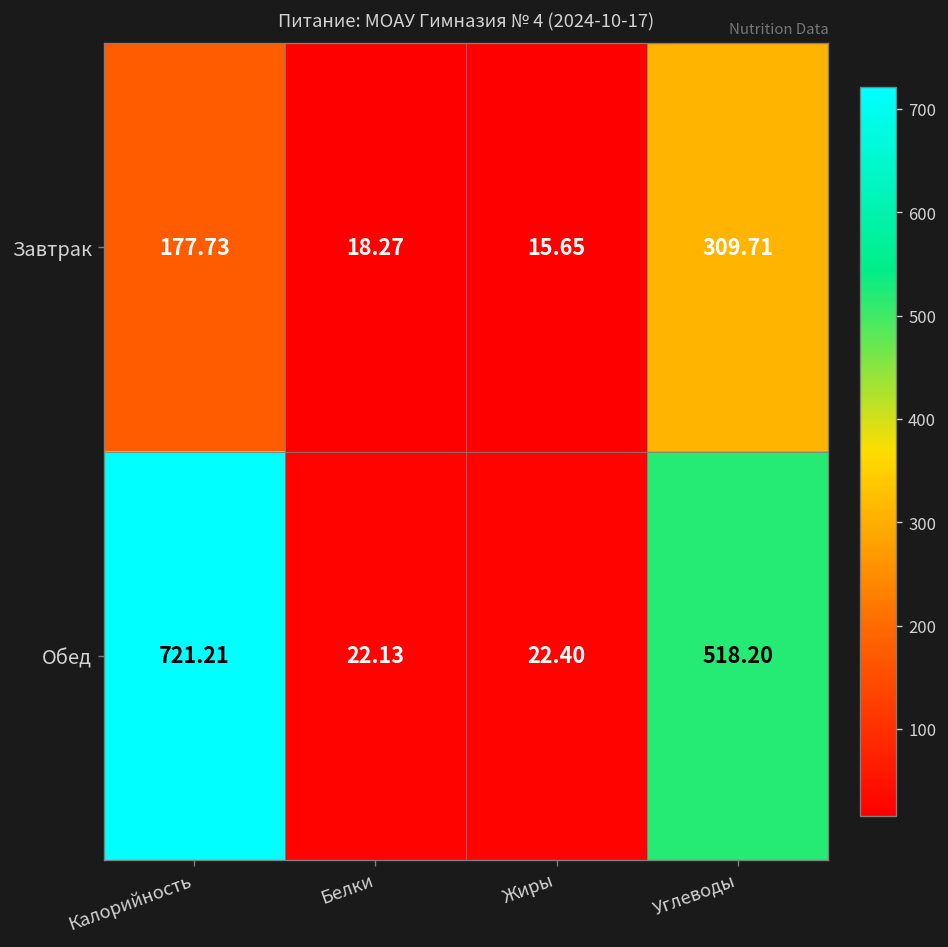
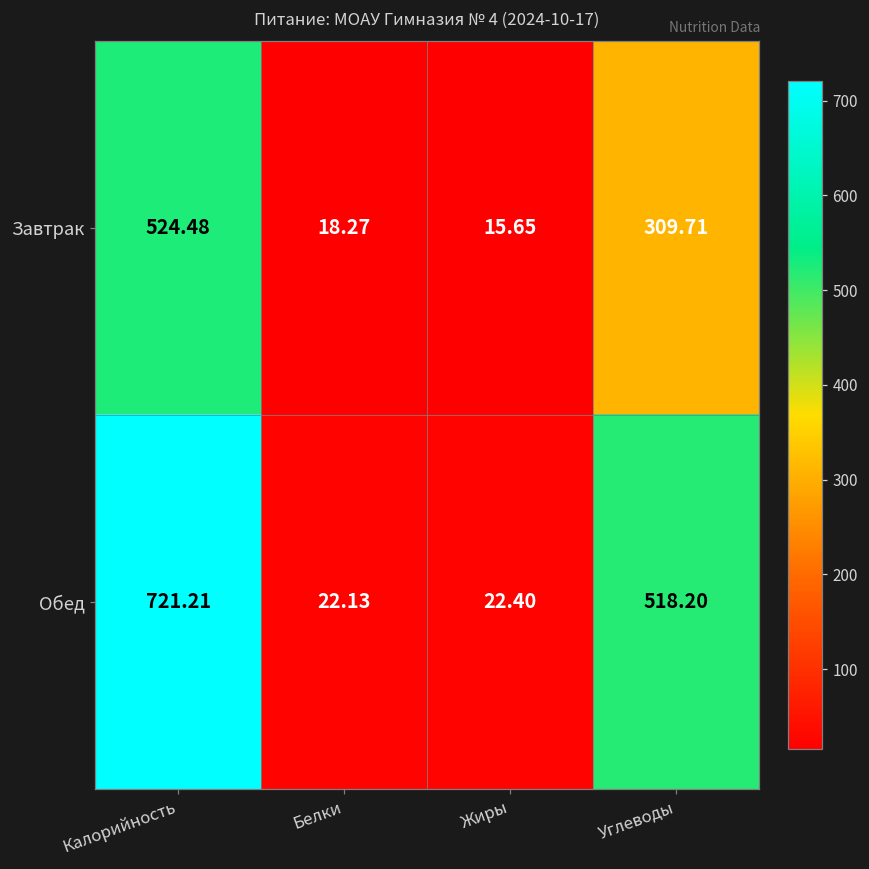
  {
    "Завтрак": {
-     "Калорийность": 177.73,
+     "Калорийность": 524.48,
      "Белки": 18.27,
      "Жиры": 15.65,
      "Углеводы": 309.71
    },
    "Обед": {
      "Калорийность": 721.21,
      "Белки": 22.13,
      "Жиры": 22.40,
      "Углеводы": 518.20
    }
  }
